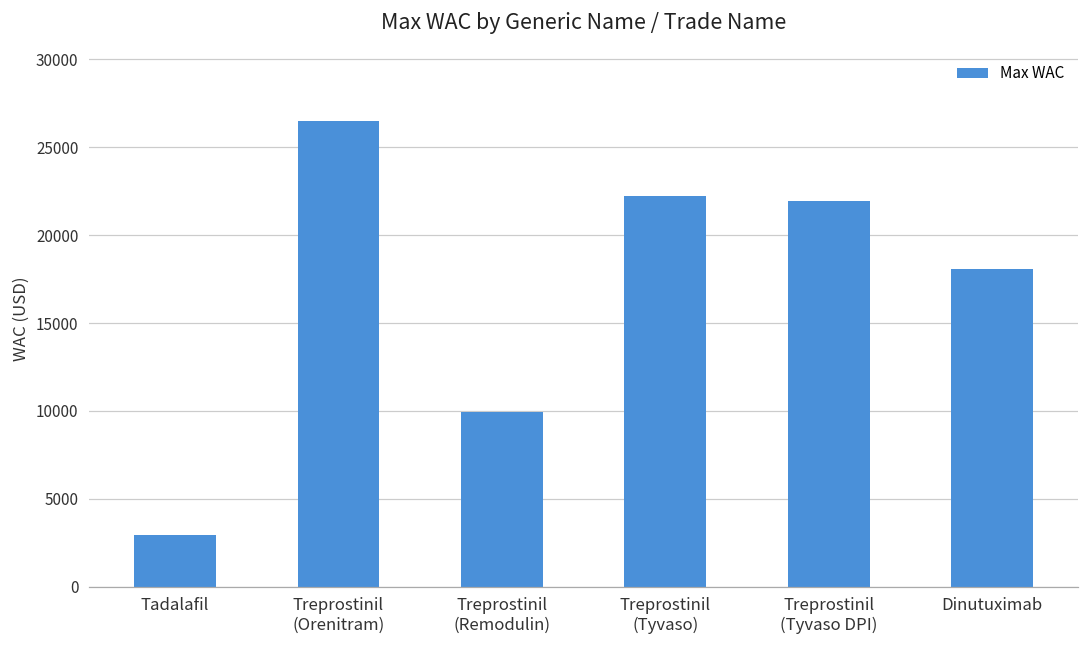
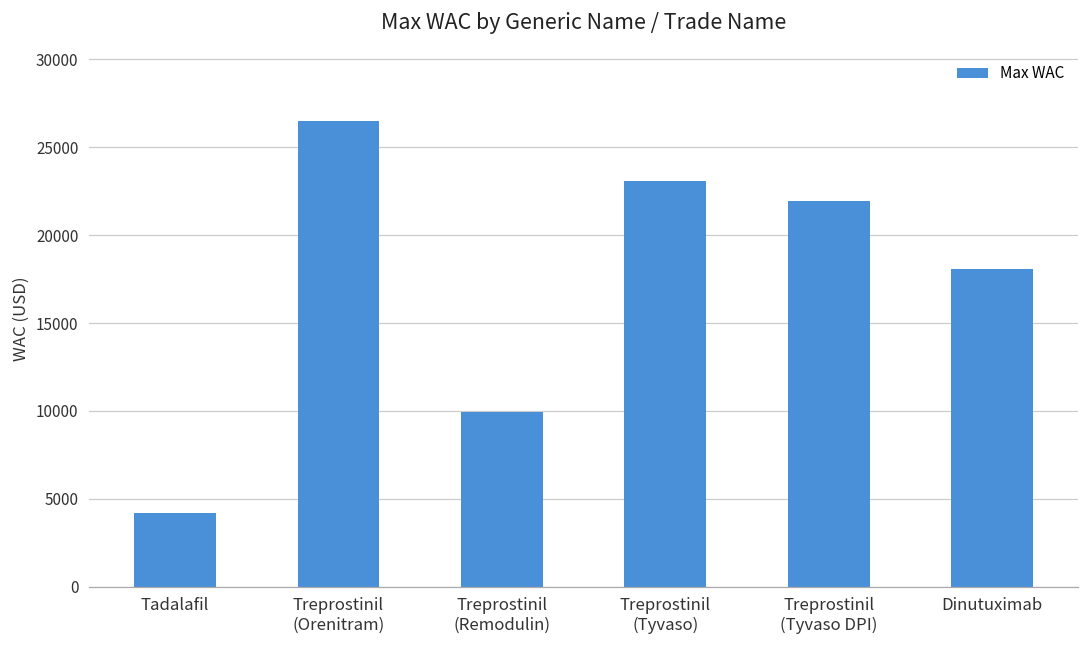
  {
-   "Tadalafil": 2900,
+   "Tadalafil": 4200,
    "Treprostinil (Orenitram)": 26500,
    "Treprostinil (Remodulin)": 9900,
-   "Treprostinil (Tyvaso)": 22200,
+   "Treprostinil (Tyvaso)": 23100,
    "Treprostinil (Tyvaso DPI)": 21900,
    "Dinutuximab": 18100
  }
